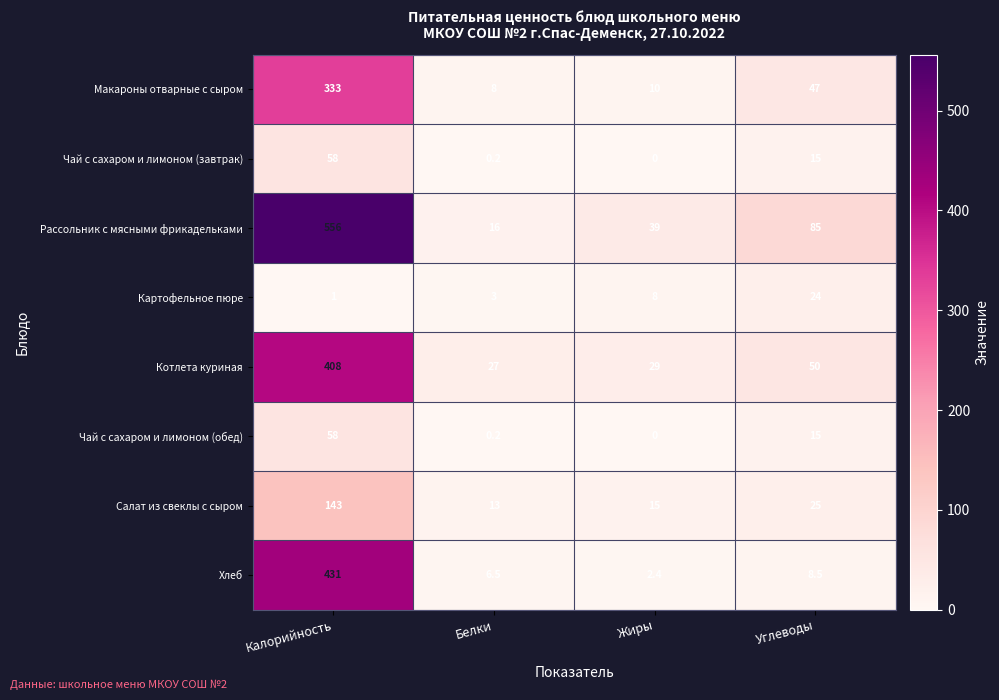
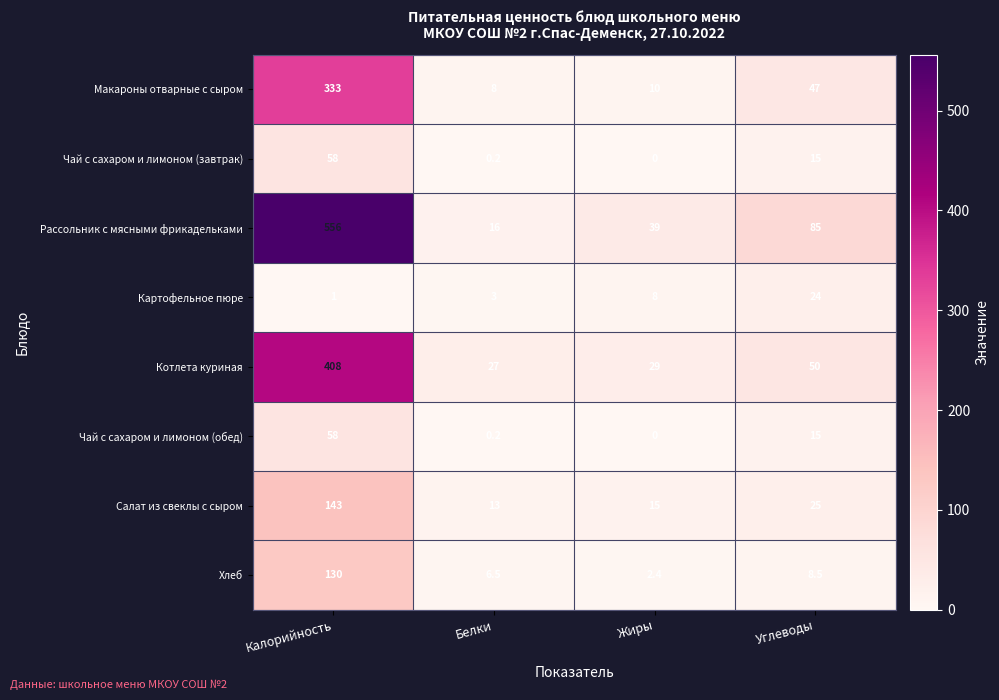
  {
    "Макароны отварные с сыром": {
      "Калорийность": 333
    },
    "Рассольник с мясными фрикадельками": {
      "Калорийность": 556
    },
    "Котлета куриная": {
      "Калорийность": 408
    },
    "Салат из свеклы с сыром": {
      "Калорийность": 143
    },
    "Хлеб": {
-     "Калорийность": 431
+     "Калорийность": 130
    }
  }
